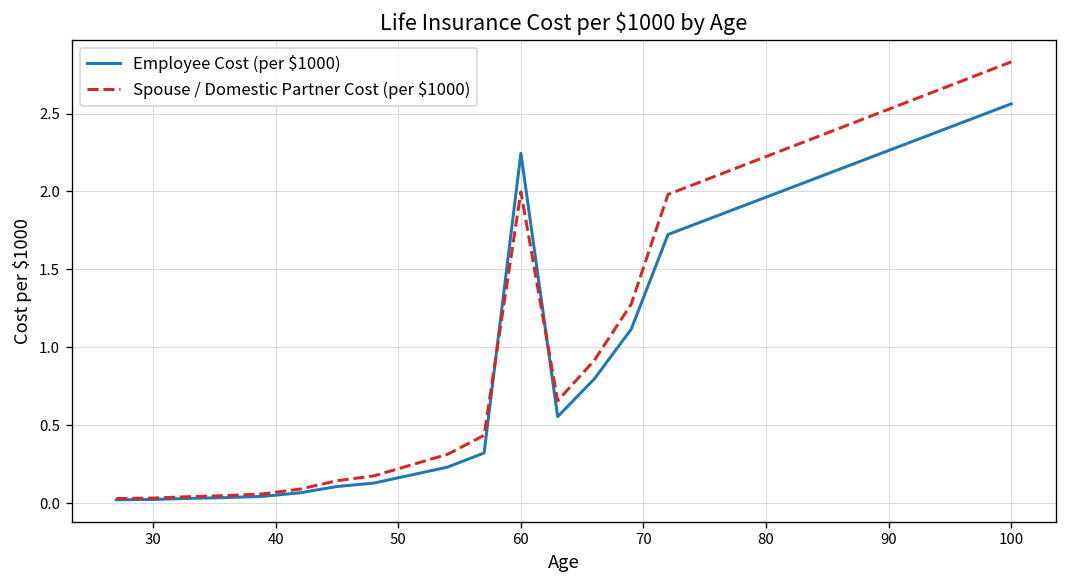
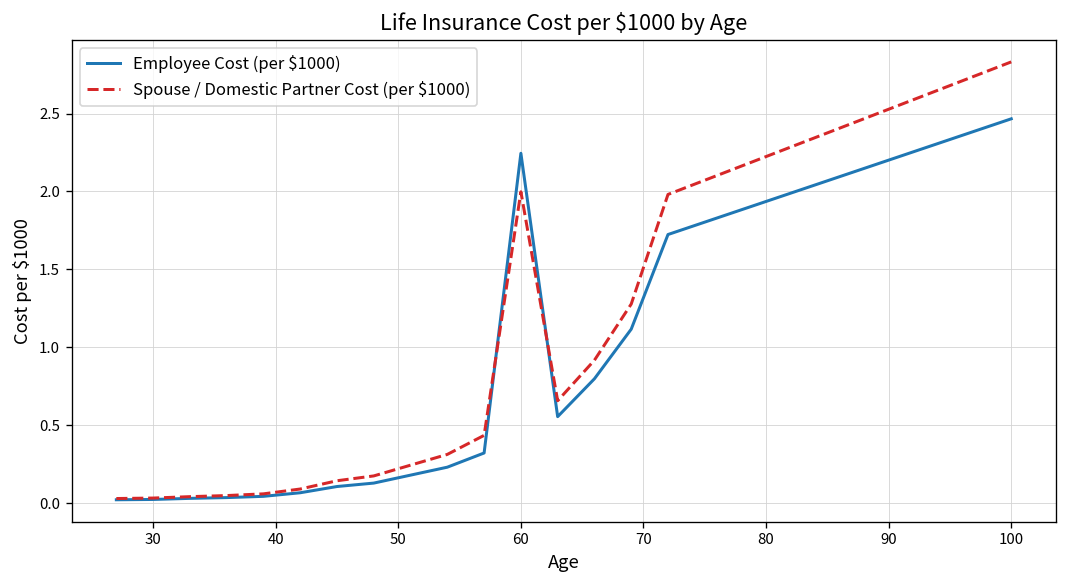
  {
    "Employee Cost (per $1000)": {
      "60": 2.25,
-     "100": 2.56
+     "100": 2.47
    },
    "Spouse / Domestic Partner Cost (per $1000)": {
      "60": 2.00,
      "100": 2.83
    }
  }
